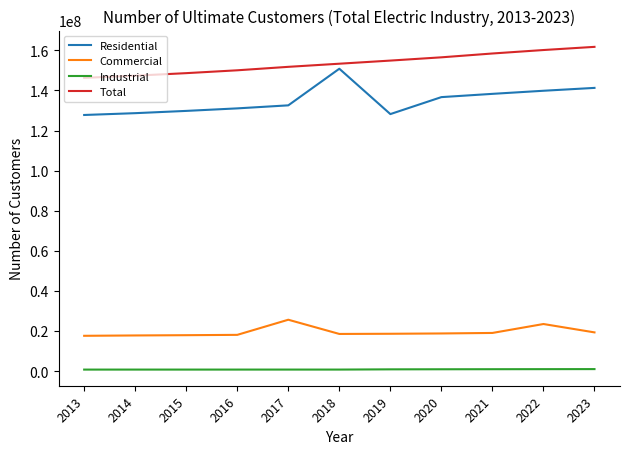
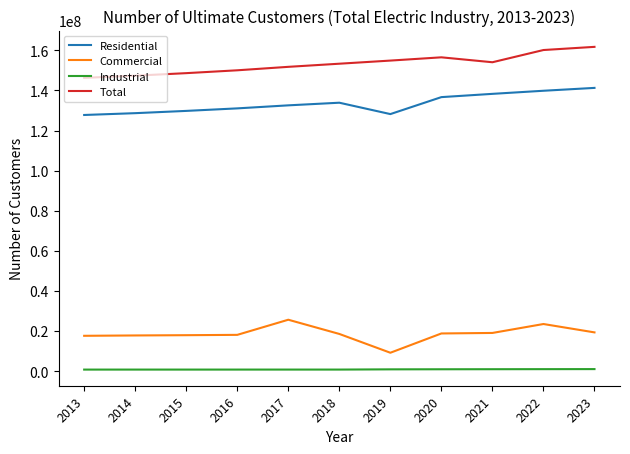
  {
    "Residential": {
      "2013": 128000000,
      "2014": 129000000,
      "2015": 130000000,
      "2016": 131000000,
      "2017": 133000000,
-     "2018": 151000000,
+     "2018": 134000000,
      "2019": 128000000,
      "2020": 137000000,
      "2021": 138000000,
      "2022": 140000000,
      "2023": 141000000
    },
    "Commercial": {
      "2013": 18000000,
      "2014": 18000000,
      "2015": 18000000,
      "2016": 18000000,
      "2017": 26000000,
      "2018": 19000000,
-     "2019": 19000000,
+     "2019": 9000000,
      "2020": 19000000,
      "2021": 19000000,
      "2022": 24000000,
      "2023": 19000000
    },
    "Industrial": {
      "2013": 1000000,
      "2014": 1000000,
      "2015": 1000000,
      "2016": 1000000,
      "2017": 1000000,
      "2018": 1000000,
      "2019": 1000000,
      "2020": 1000000,
      "2021": 1000000,
      "2022": 1000000,
      "2023": 1000000
    },
    "Total": {
      "2015": 149000000,
      "2016": 150000000,
      "2017": 152000000,
      "2018": 153000000,
      "2019": 155000000,
      "2020": 157000000,
-     "2021": 158000000,
+     "2021": 154000000,
      "2022": 160000000,
      "2023": 162000000
    }
  }
